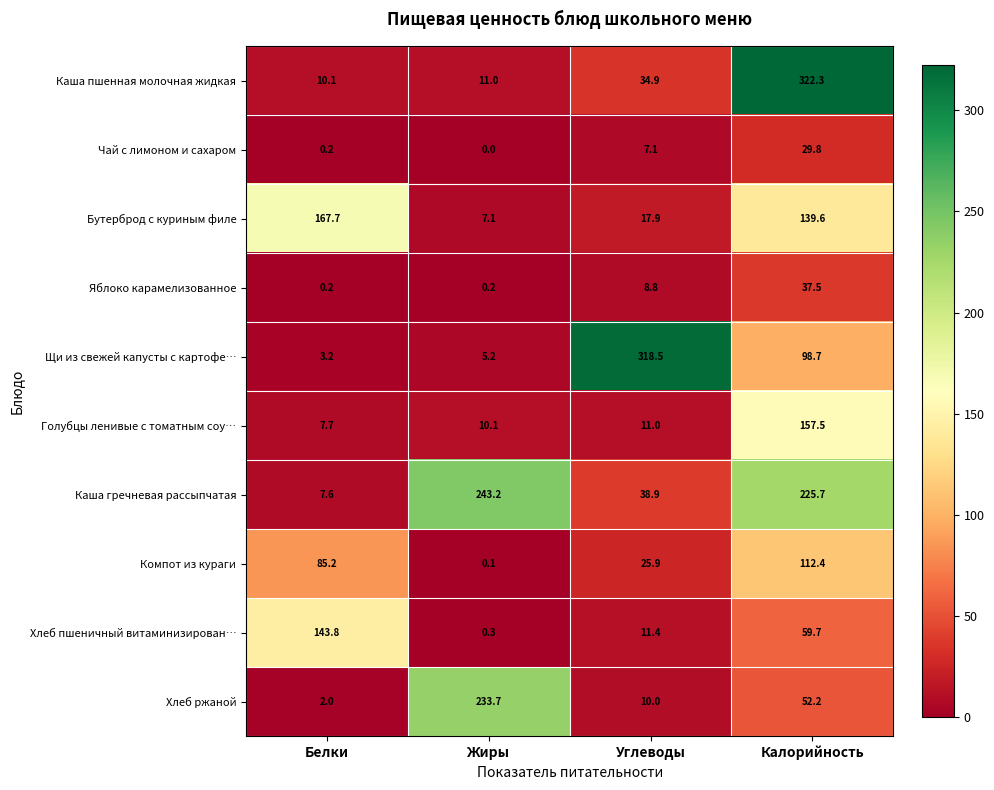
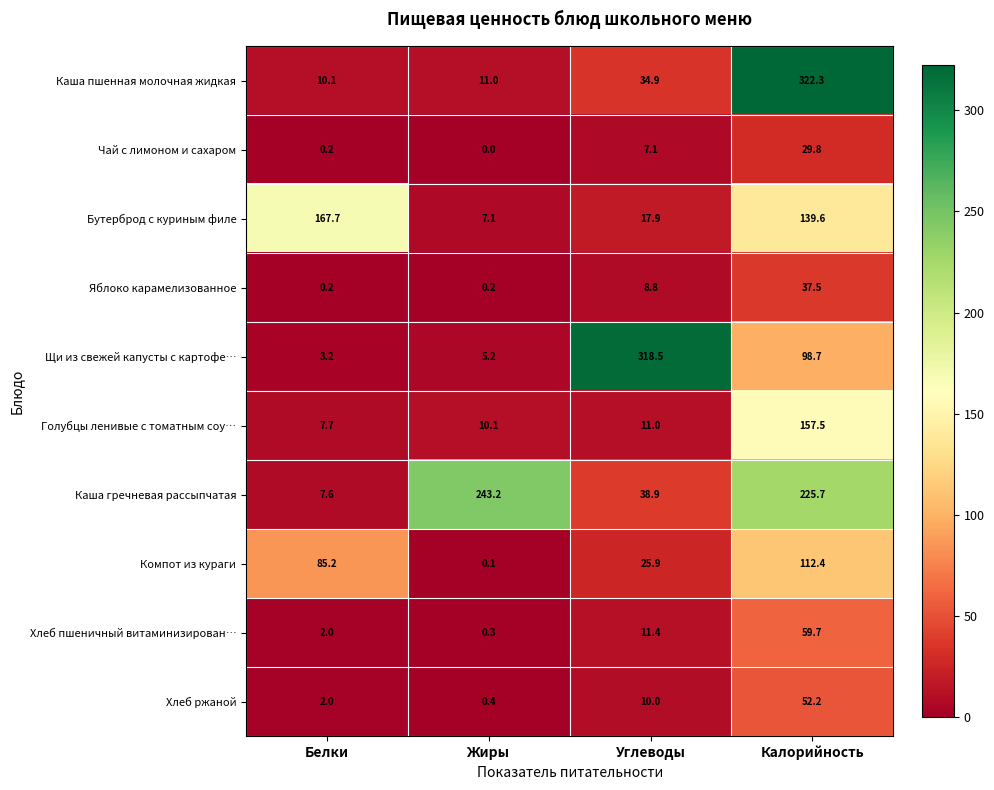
  {
    "Каша пшенная молочная жидкая": {
      "Белки": 10.1,
      "Жиры": 11.0,
      "Углеводы": 34.9,
      "Калорийность": 322.3
    },
    "Чай с лимоном и сахаром": {
      "Белки": 0.2,
      "Жиры": 0.0,
      "Углеводы": 7.1,
      "Калорийность": 29.8
    },
    "Бутерброд с куриным филе": {
      "Белки": 167.7,
      "Жиры": 7.1,
      "Углеводы": 17.9,
      "Калорийность": 139.6
    },
    "Яблоко карамелизованное": {
      "Белки": 0.2,
      "Жиры": 0.2,
      "Углеводы": 8.8,
      "Калорийность": 37.5
    },
    "Щи из свежей капусты с картофе…": {
      "Белки": 3.2,
      "Жиры": 5.2,
      "Углеводы": 318.5,
      "Калорийность": 98.7
    },
    "Голубцы ленивые с томатным соу…": {
      "Белки": 7.7,
      "Жиры": 10.1,
      "Углеводы": 11.0,
      "Калорийность": 157.5
    },
    "Каша гречневая рассыпчатая": {
      "Белки": 7.6,
      "Жиры": 243.2,
      "Углеводы": 38.9,
      "Калорийность": 225.7
    },
    "Компот из кураги": {
      "Белки": 85.2,
      "Жиры": 0.1,
      "Углеводы": 25.9,
      "Калорийность": 112.4
    },
    "Хлеб пшеничный витаминизирован…": {
-     "Белки": 143.8,
+     "Белки": 2.0,
      "Жиры": 0.3,
      "Углеводы": 11.4,
      "Калорийность": 59.7
    },
    "Хлеб ржаной": {
      "Белки": 2.0,
-     "Жиры": 233.7,
+     "Жиры": 0.4,
      "Углеводы": 10.0,
      "Калорийность": 52.2
    }
  }
